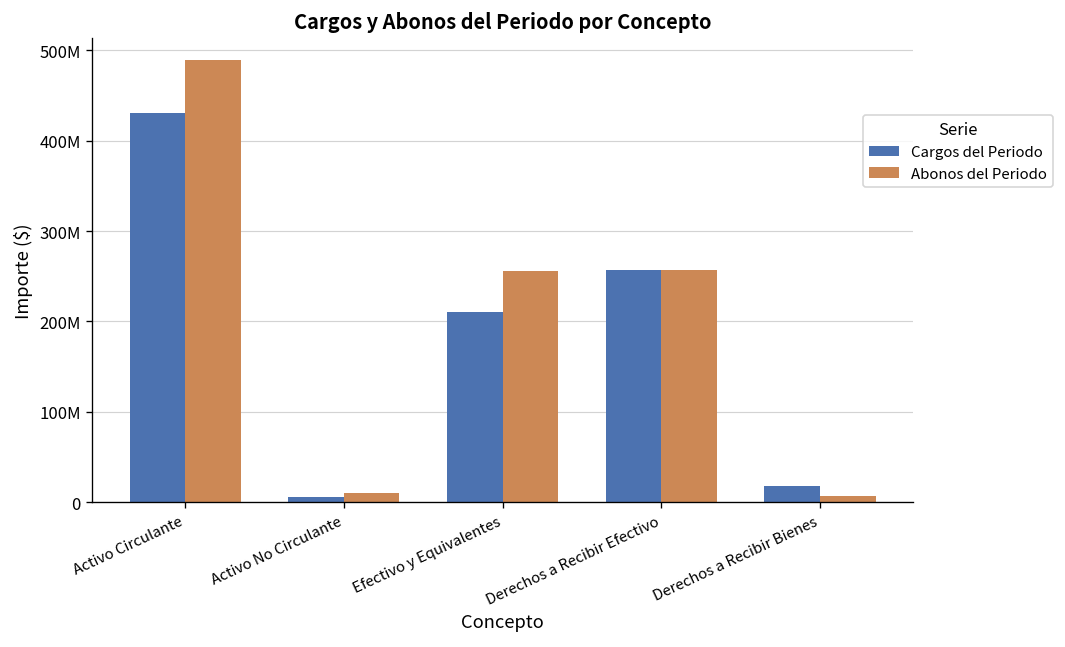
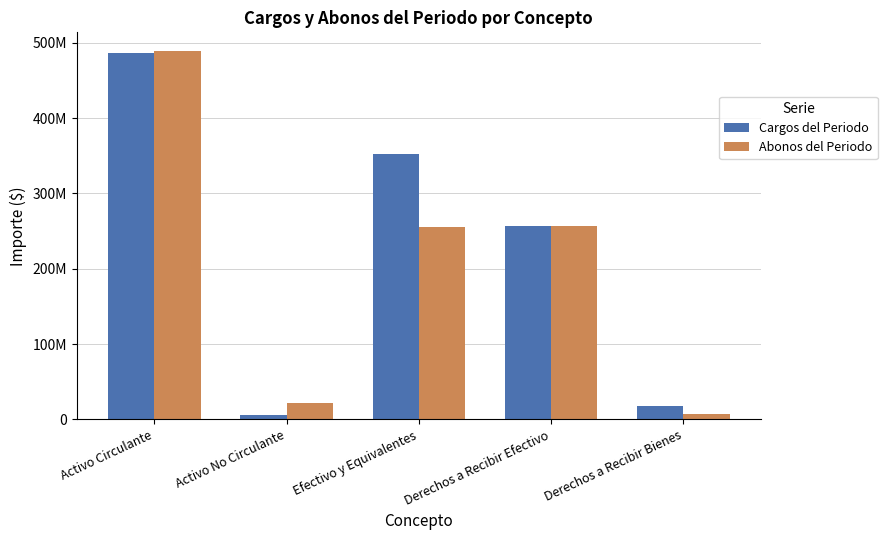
  {
    "Cargos del Periodo": {
-     "Activo Circulante": 430000000,
+     "Activo Circulante": 490000000,
      "Activo No Circulante": 10000000,
-     "Efectivo y Equivalentes": 210000000,
+     "Efectivo y Equivalentes": 350000000,
      "Derechos a Recibir Efectivo": 260000000,
      "Derechos a Recibir Bienes": 20000000
    },
    "Abonos del Periodo": {
      "Activo Circulante": 490000000,
-     "Activo No Circulante": 10000000,
+     "Activo No Circulante": 20000000,
      "Efectivo y Equivalentes": 260000000,
      "Derechos a Recibir Efectivo": 260000000,
      "Derechos a Recibir Bienes": 10000000
    }
  }
